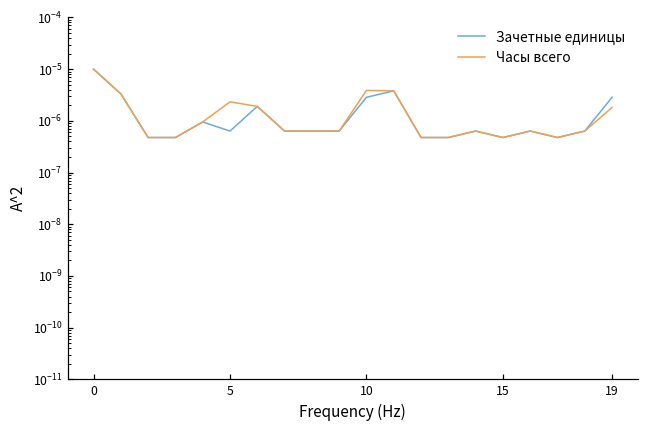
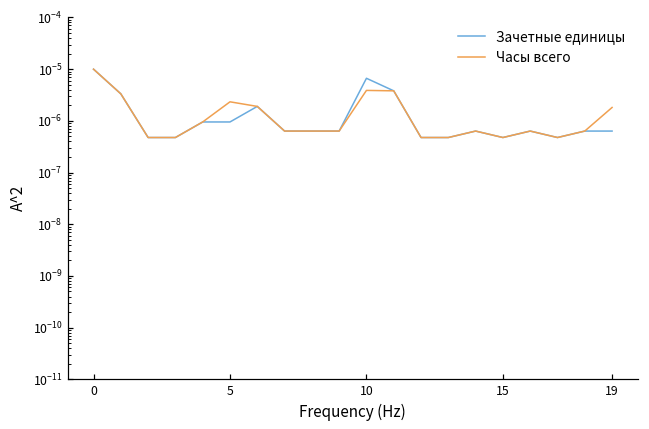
  {
    "Зачетные единицы": {
-     "5": 0.0000006,
-     "10": 0.000003,
-     "19": 0.000003
+     "5": 0.0000010,
+     "10": 0.000007,
+     "19": 0.0000006
    },
    "Часы всего": {
      "5": 0.000002,
      "10": 0.000004,
      "19": 0.0000018
    }
  }
